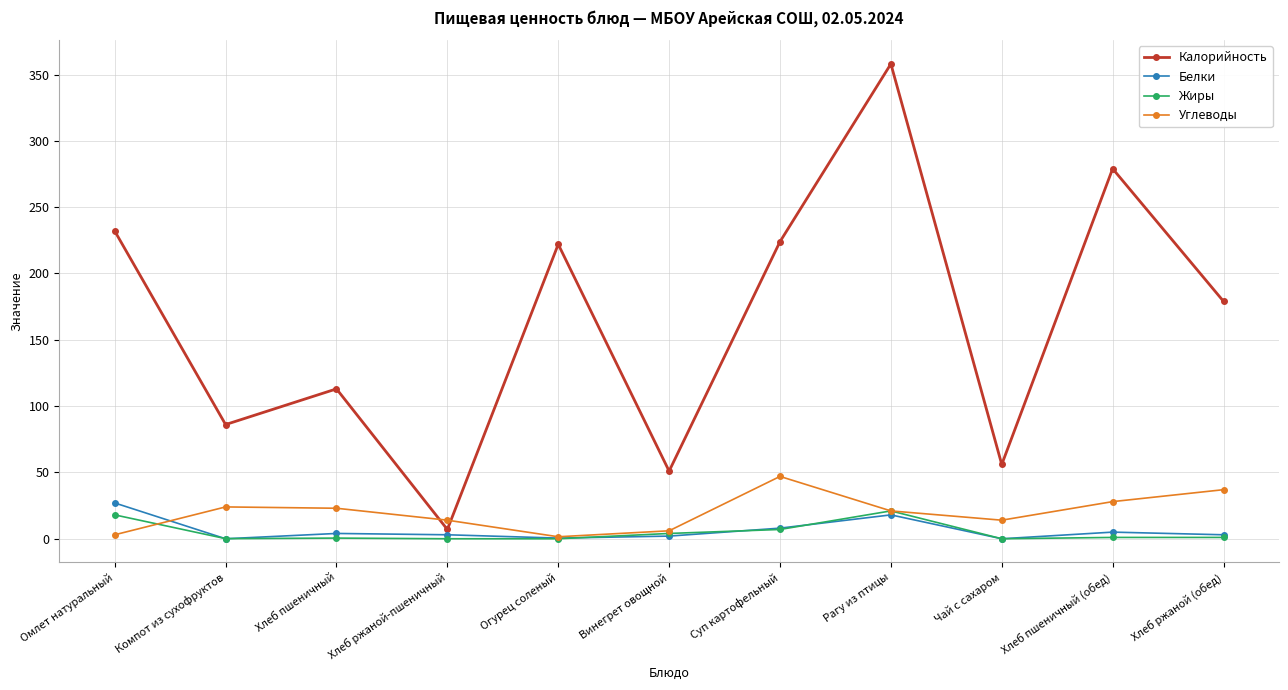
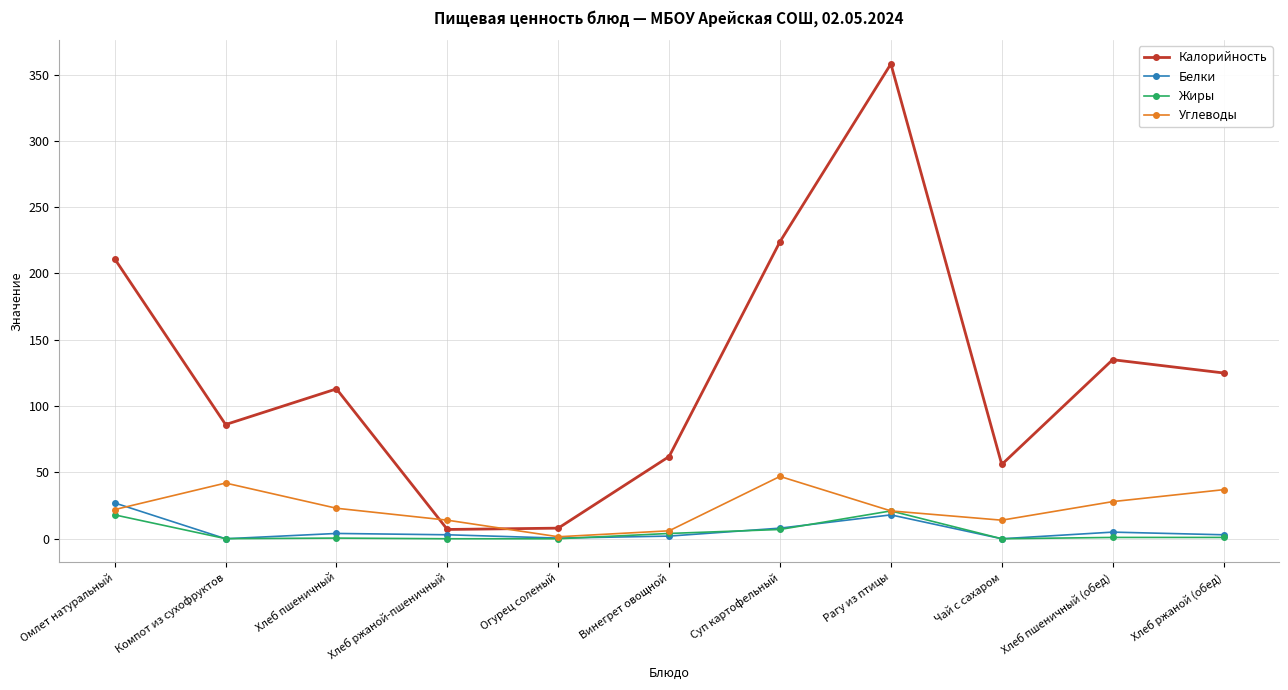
  {
    "Калорийность": {
-     "Омлет натуральный": 232,
+     "Омлет натуральный": 211,
      "Компот из сухофруктов": 86,
      "Хлеб пшеничный": 113,
      "Хлеб ржаной-пшеничный": 7,
-     "Огурец соленый": 222,
-     "Винегрет овощной": 51,
+     "Огурец соленый": 8,
+     "Винегрет овощной": 62,
      "Суп картофельный": 224,
      "Рагу из птицы": 358,
      "Чай с сахаром": 56,
-     "Хлеб пшеничный (обед)": 279,
-     "Хлеб ржаной (обед)": 179
+     "Хлеб пшеничный (обед)": 135,
+     "Хлеб ржаной (обед)": 125
    },
    "Белки": {
      "Омлет натуральный": 27,
      "Хлеб пшеничный": 4,
      "Хлеб ржаной-пшеничный": 3,
      "Винегрет овощной": 2,
      "Рагу из птицы": 18,
      "Хлеб пшеничный (обед)": 5,
      "Хлеб ржаной (обед)": 3
    },
    "Жиры": {
      "Омлет натуральный": 18,
      "Хлеб пшеничный": 1,
      "Хлеб ржаной-пшеничный": 0,
      "Винегрет овощной": 4,
      "Хлеб пшеничный (обед)": 1,
      "Хлеб ржаной (обед)": 1
    },
    "Углеводы": {
-     "Омлет натуральный": 3,
-     "Компот из сухофруктов": 24,
+     "Омлет натуральный": 22,
+     "Компот из сухофруктов": 42,
      "Хлеб пшеничный": 23,
      "Хлеб ржаной-пшеничный": 14,
      "Винегрет овощной": 6,
      "Суп картофельный": 47,
      "Чай с сахаром": 14,
      "Хлеб пшеничный (обед)": 28,
      "Хлеб ржаной (обед)": 37
    }
  }
